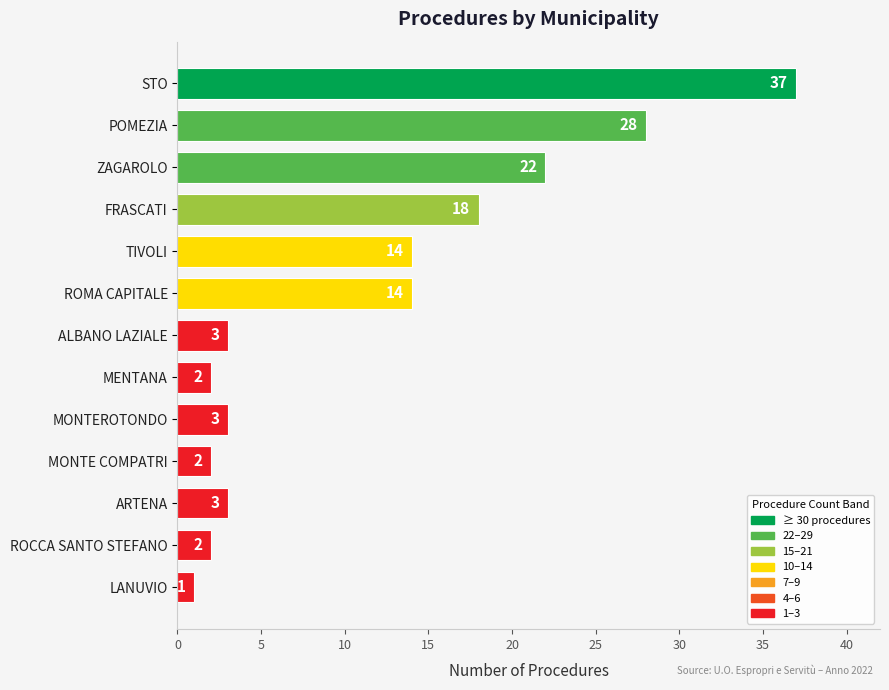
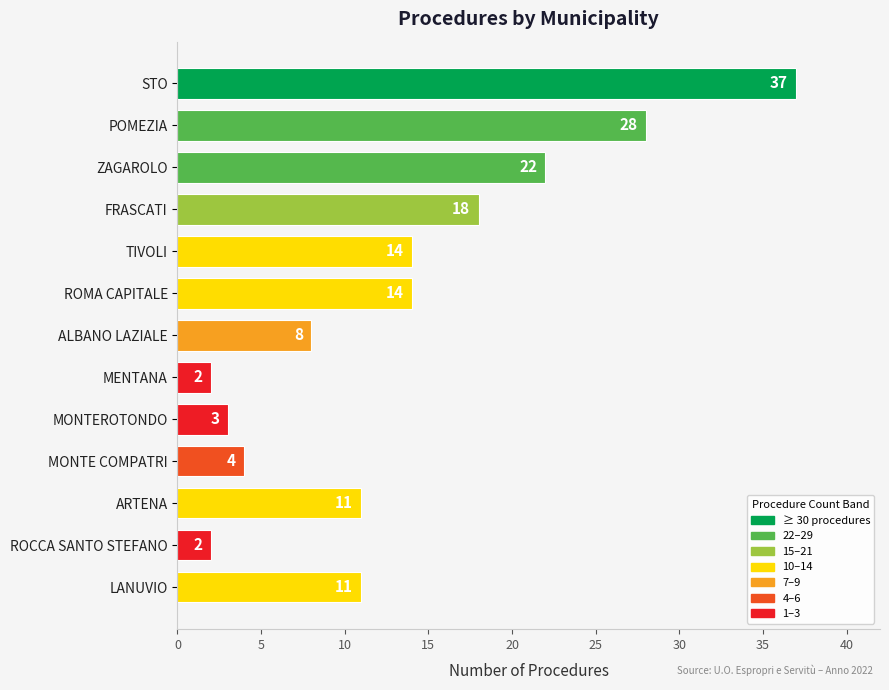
  {
    "STO": 37,
    "POMEZIA": 28,
    "ZAGAROLO": 22,
    "FRASCATI": 18,
    "TIVOLI": 14,
    "ROMA CAPITALE": 14,
-   "ALBANO LAZIALE": 3,
+   "ALBANO LAZIALE": 8,
    "MENTANA": 2,
    "MONTEROTONDO": 3,
-   "MONTE COMPATRI": 2,
-   "ARTENA": 3,
+   "MONTE COMPATRI": 4,
+   "ARTENA": 11,
    "ROCCA SANTO STEFANO": 2,
-   "LANUVIO": 1
+   "LANUVIO": 11
  }
